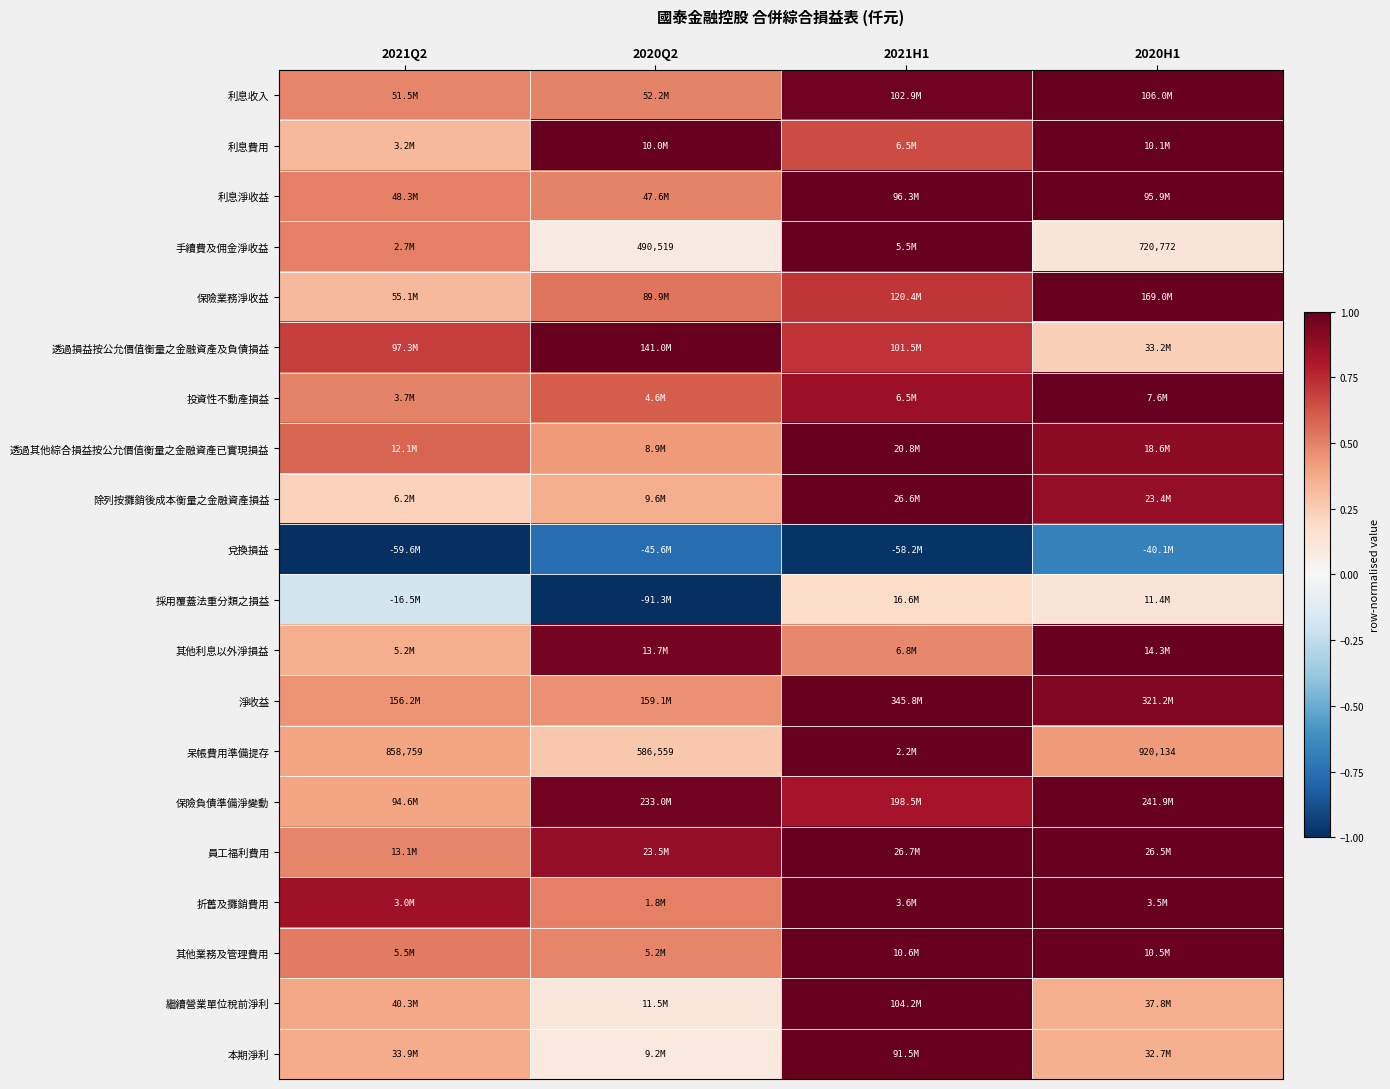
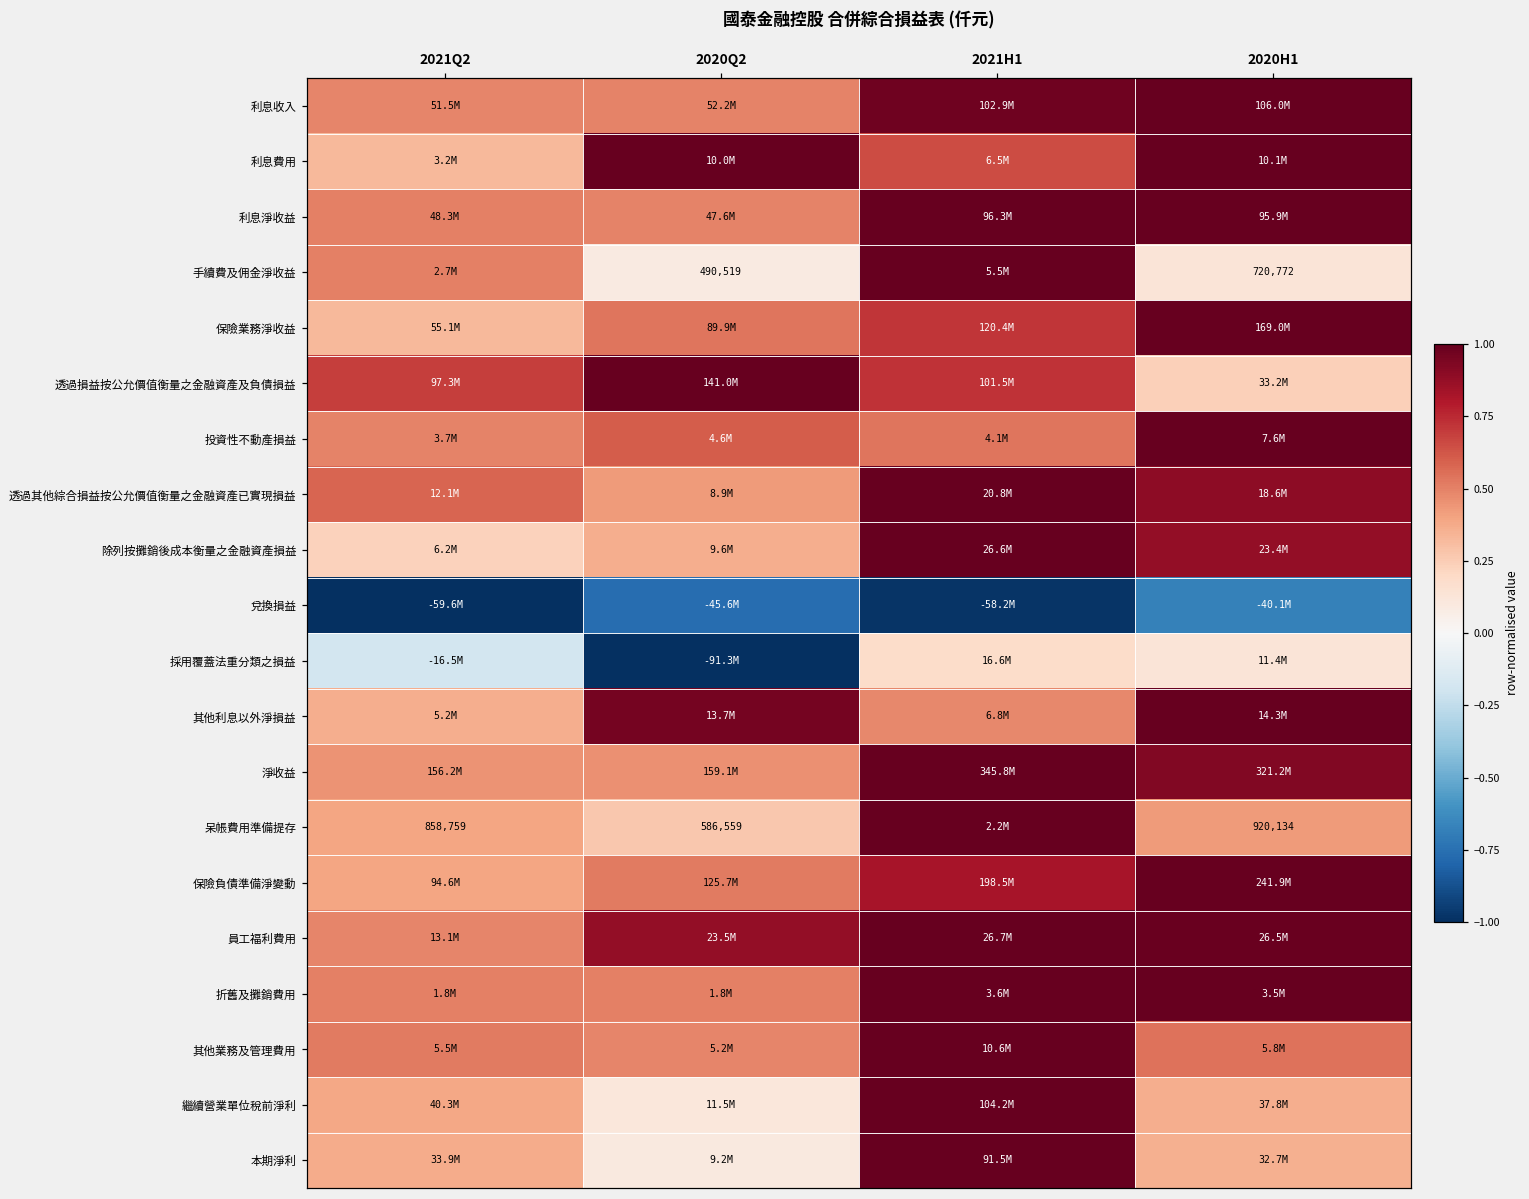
  {
    "利息收入": {
      "2021Q2": "51.5M",
      "2020Q2": "52.2M",
      "2021H1": "102.9M",
      "2020H1": "106.0M"
    },
    "利息費用": {
      "2021Q2": "3.2M",
      "2020Q2": "10.0M",
      "2021H1": "6.5M",
      "2020H1": "10.1M"
    },
    "利息淨收益": {
      "2021Q2": "48.3M",
      "2020Q2": "47.6M",
      "2021H1": "96.3M",
      "2020H1": "95.9M"
    },
    "手續費及佣金淨收益": {
      "2021Q2": "2.7M",
      "2020Q2": "490,519",
      "2021H1": "5.5M",
      "2020H1": "720,772"
    },
    "保險業務淨收益": {
      "2021Q2": "55.1M",
      "2020Q2": "89.9M",
      "2021H1": "120.4M",
      "2020H1": "169.0M"
    },
    "透過損益按公允價值衡量之金融資產及負債損益": {
      "2021Q2": "97.3M",
      "2020Q2": "141.0M",
      "2021H1": "101.5M",
      "2020H1": "33.2M"
    },
    "投資性不動產損益": {
      "2021Q2": "3.7M",
      "2020Q2": "4.6M",
-     "2021H1": "6.5M",
+     "2021H1": "4.1M",
      "2020H1": "7.6M"
    },
    "透過其他綜合損益按公允價值衡量之金融資產已實現損益": {
      "2021Q2": "12.1M",
      "2020Q2": "8.9M",
      "2021H1": "20.8M",
      "2020H1": "18.6M"
    },
    "除列按攤銷後成本衡量之金融資產損益": {
      "2021Q2": "6.2M",
      "2020Q2": "9.6M",
      "2021H1": "26.6M",
      "2020H1": "23.4M"
    },
    "兌換損益": {
      "2021Q2": "-59.6M",
      "2020Q2": "-45.6M",
      "2021H1": "-58.2M",
      "2020H1": "-40.1M"
    },
    "採用覆蓋法重分類之損益": {
      "2021Q2": "-16.5M",
      "2020Q2": "-91.3M",
      "2021H1": "16.6M",
      "2020H1": "11.4M"
    },
    "其他利息以外淨損益": {
      "2021Q2": "5.2M",
      "2020Q2": "13.7M",
      "2021H1": "6.8M",
      "2020H1": "14.3M"
    },
    "淨收益": {
      "2021Q2": "156.2M",
      "2020Q2": "159.1M",
      "2021H1": "345.8M",
      "2020H1": "321.2M"
    },
    "呆帳費用準備提存": {
      "2021Q2": "858,759",
      "2020Q2": "586,559",
      "2021H1": "2.2M",
      "2020H1": "920,134"
    },
    "保險負債準備淨變動": {
      "2021Q2": "94.6M",
-     "2020Q2": "233.0M",
+     "2020Q2": "125.7M",
      "2021H1": "198.5M",
      "2020H1": "241.9M"
    },
    "員工福利費用": {
      "2021Q2": "13.1M",
      "2020Q2": "23.5M",
      "2021H1": "26.7M",
      "2020H1": "26.5M"
    },
    "折舊及攤銷費用": {
-     "2021Q2": "3.0M",
+     "2021Q2": "1.8M",
      "2020Q2": "1.8M",
      "2021H1": "3.6M",
      "2020H1": "3.5M"
    },
    "其他業務及管理費用": {
      "2021Q2": "5.5M",
      "2020Q2": "5.2M",
      "2021H1": "10.6M",
-     "2020H1": "10.5M"
+     "2020H1": "5.8M"
    },
    "繼續營業單位稅前淨利": {
      "2021Q2": "40.3M",
      "2020Q2": "11.5M",
      "2021H1": "104.2M",
      "2020H1": "37.8M"
    },
    "本期淨利": {
      "2021Q2": "33.9M",
      "2020Q2": "9.2M",
      "2021H1": "91.5M",
      "2020H1": "32.7M"
    }
  }
